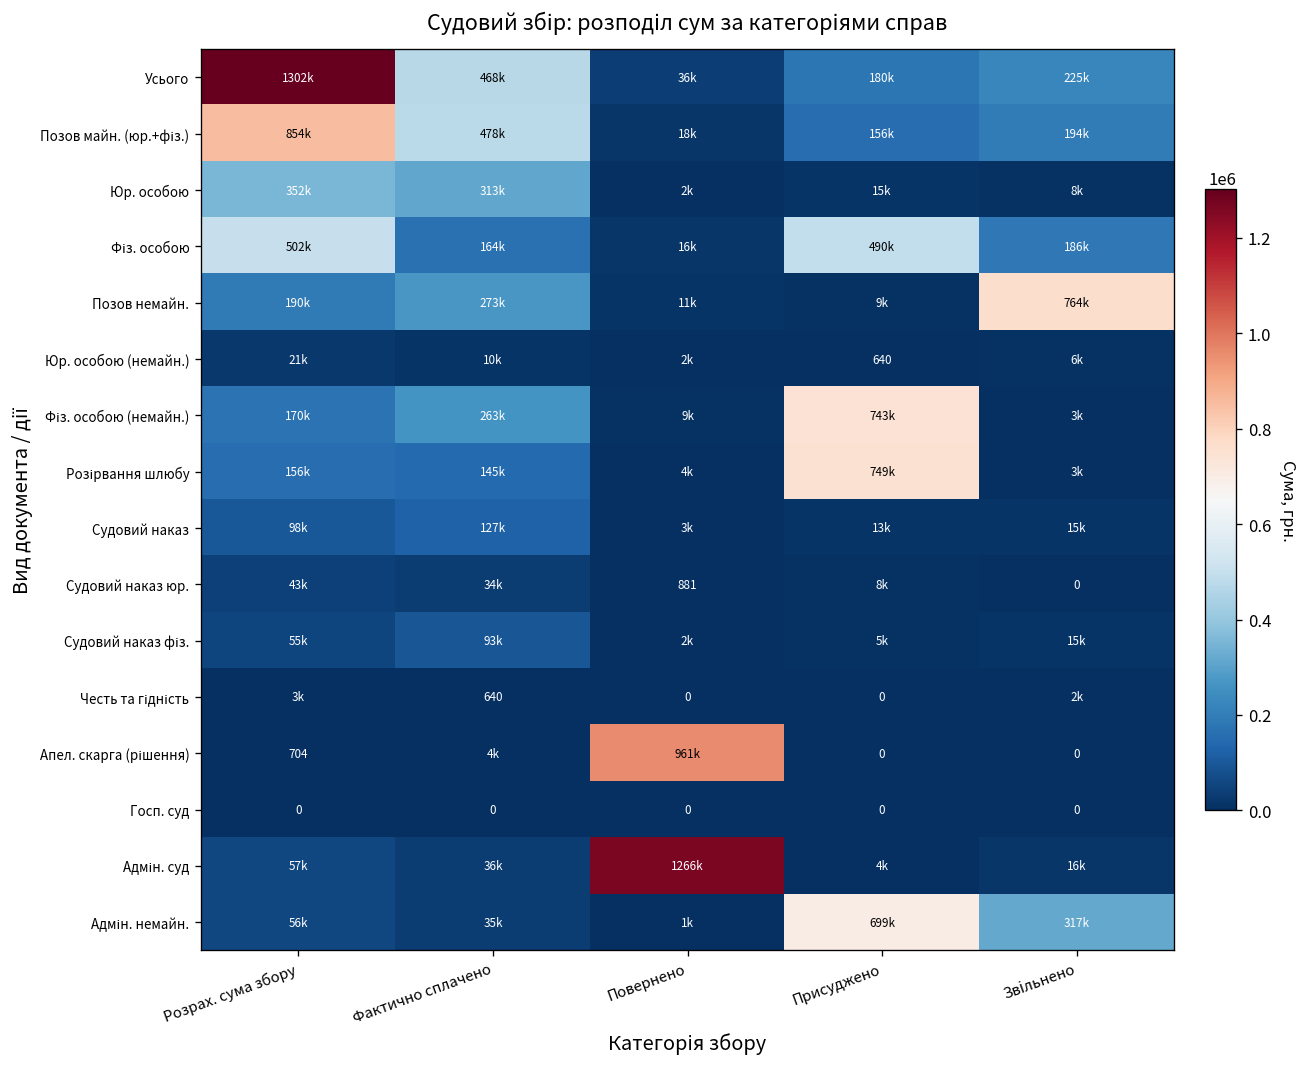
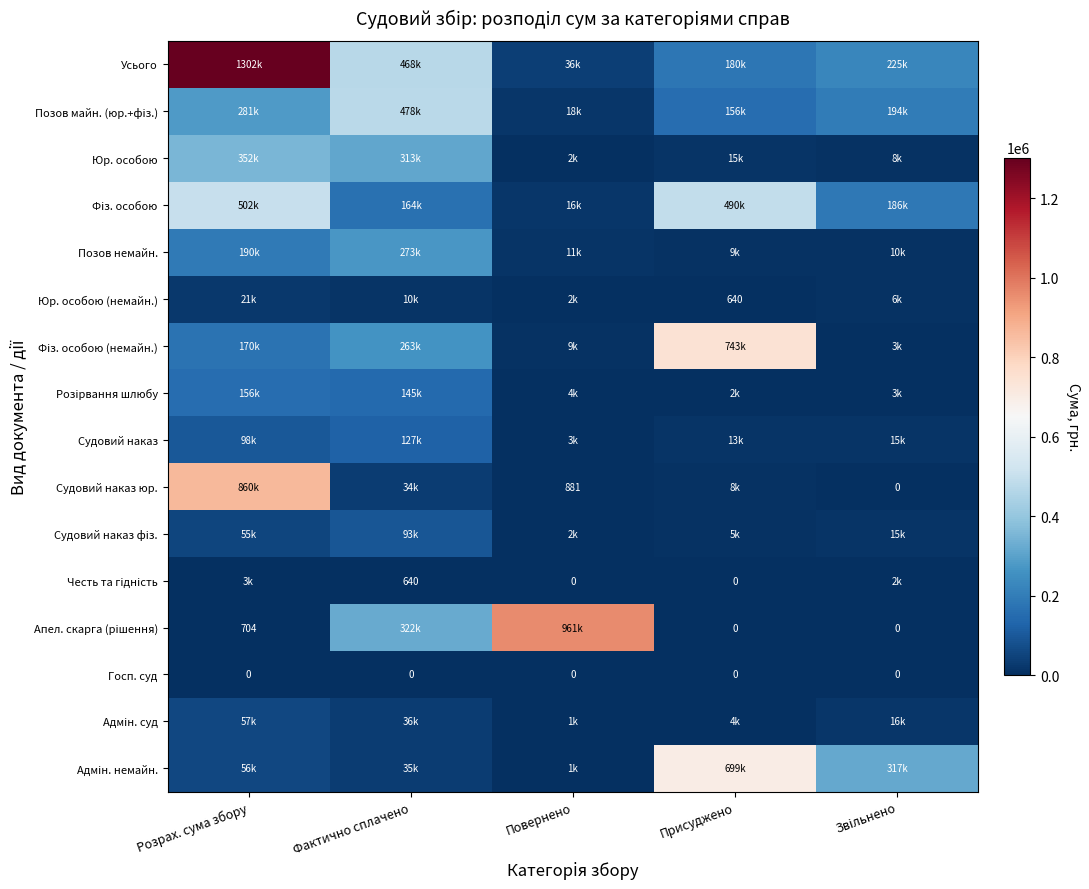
  {
    "Усього": {
      "Розрах. сума збору": "1302k",
      "Фактично сплачено": "468k",
      "Повернено": "36k",
      "Присуджено": "180k",
      "Звільнено": "225k"
    },
    "Позов майн. (юр.+фіз.)": {
-     "Розрах. сума збору": "854k",
+     "Розрах. сума збору": "281k",
      "Фактично сплачено": "478k",
      "Повернено": "18k",
      "Присуджено": "156k",
      "Звільнено": "194k"
    },
    "Юр. особою": {
      "Розрах. сума збору": "352k",
      "Фактично сплачено": "313k",
      "Повернено": "2k",
      "Присуджено": "15k",
      "Звільнено": "8k"
    },
    "Фіз. особою": {
      "Розрах. сума збору": "502k",
      "Фактично сплачено": "164k",
      "Повернено": "16k",
      "Присуджено": "490k",
      "Звільнено": "186k"
    },
    "Позов немайн.": {
      "Розрах. сума збору": "190k",
      "Фактично сплачено": "273k",
      "Повернено": "11k",
      "Присуджено": "9k",
-     "Звільнено": "764k"
+     "Звільнено": "10k"
    },
    "Юр. особою (немайн.)": {
      "Розрах. сума збору": "21k",
      "Фактично сплачено": "10k",
      "Повернено": "2k",
      "Присуджено": "640",
      "Звільнено": "6k"
    },
    "Фіз. особою (немайн.)": {
      "Розрах. сума збору": "170k",
      "Фактично сплачено": "263k",
      "Повернено": "9k",
      "Присуджено": "743k",
      "Звільнено": "3k"
    },
    "Розірвання шлюбу": {
      "Розрах. сума збору": "156k",
      "Фактично сплачено": "145k",
      "Повернено": "4k",
-     "Присуджено": "749k",
+     "Присуджено": "2k",
      "Звільнено": "3k"
    },
    "Судовий наказ": {
      "Розрах. сума збору": "98k",
      "Фактично сплачено": "127k",
      "Повернено": "3k",
      "Присуджено": "13k",
      "Звільнено": "15k"
    },
    "Судовий наказ юр.": {
-     "Розрах. сума збору": "43k",
+     "Розрах. сума збору": "860k",
      "Фактично сплачено": "34k",
      "Повернено": "881",
      "Присуджено": "8k",
      "Звільнено": "0"
    },
    "Судовий наказ фіз.": {
      "Розрах. сума збору": "55k",
      "Фактично сплачено": "93k",
      "Повернено": "2k",
      "Присуджено": "5k",
      "Звільнено": "15k"
    },
    "Честь та гідність": {
      "Розрах. сума збору": "3k",
      "Фактично сплачено": "640",
      "Повернено": "0",
      "Присуджено": "0",
      "Звільнено": "2k"
    },
    "Апел. скарга (рішення)": {
      "Розрах. сума збору": "704",
-     "Фактично сплачено": "4k",
+     "Фактично сплачено": "322k",
      "Повернено": "961k",
      "Присуджено": "0",
      "Звільнено": "0"
    },
    "Госп. суд": {
      "Розрах. сума збору": "0",
      "Фактично сплачено": "0",
      "Повернено": "0",
      "Присуджено": "0",
      "Звільнено": "0"
    },
    "Адмін. суд": {
      "Розрах. сума збору": "57k",
      "Фактично сплачено": "36k",
-     "Повернено": "1266k",
+     "Повернено": "1k",
      "Присуджено": "4k",
      "Звільнено": "16k"
    },
    "Адмін. немайн.": {
      "Розрах. сума збору": "56k",
      "Фактично сплачено": "35k",
      "Повернено": "1k",
      "Присуджено": "699k",
      "Звільнено": "317k"
    }
  }
